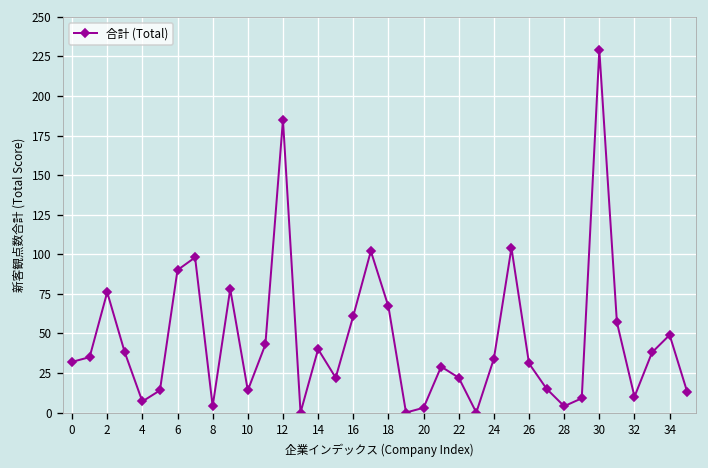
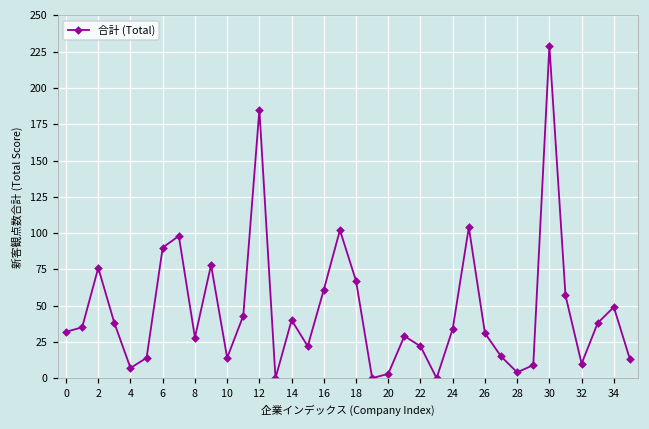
  {
    "0": 32,
    "2": 76,
    "4": 7,
    "6": 90,
-   "8": 4,
+   "8": 28,
    "10": 14,
    "12": 185,
    "14": 40,
    "16": 61,
    "18": 67,
    "20": 3,
    "22": 22,
    "24": 34,
    "26": 31,
    "28": 4,
    "30": 229,
    "32": 10,
    "34": 49
  }
